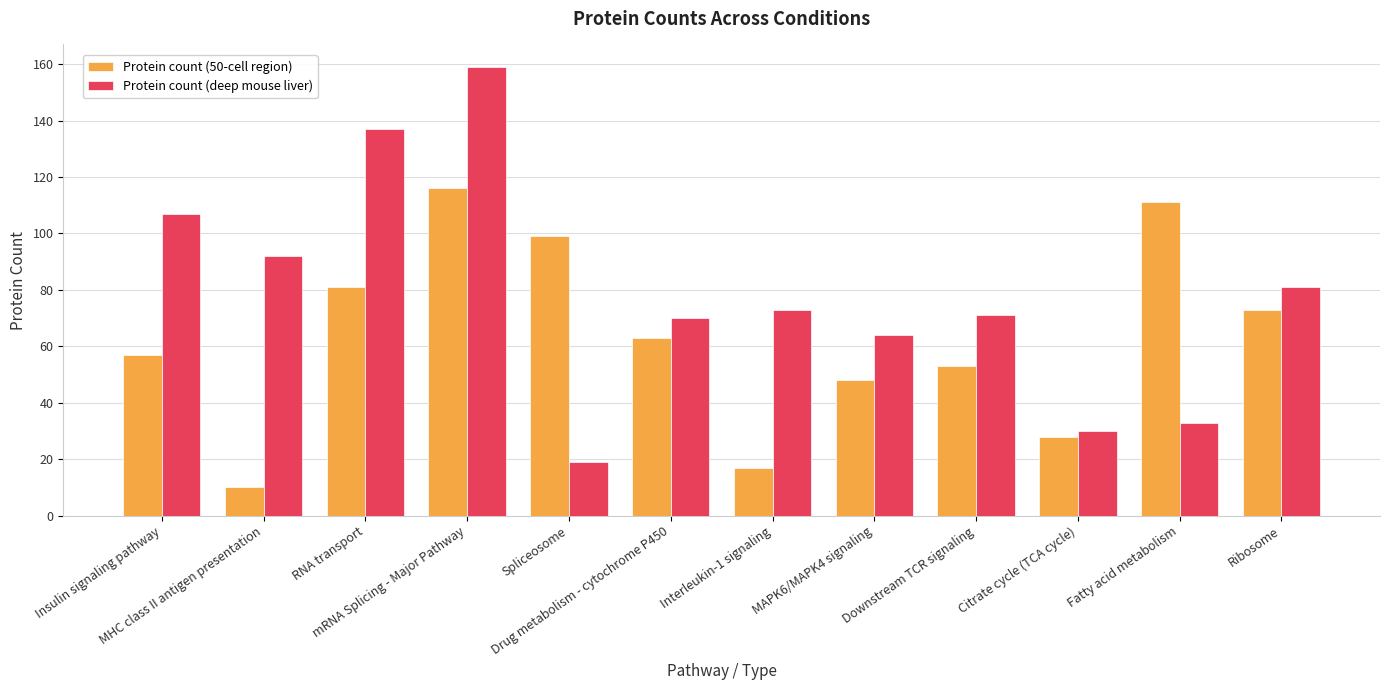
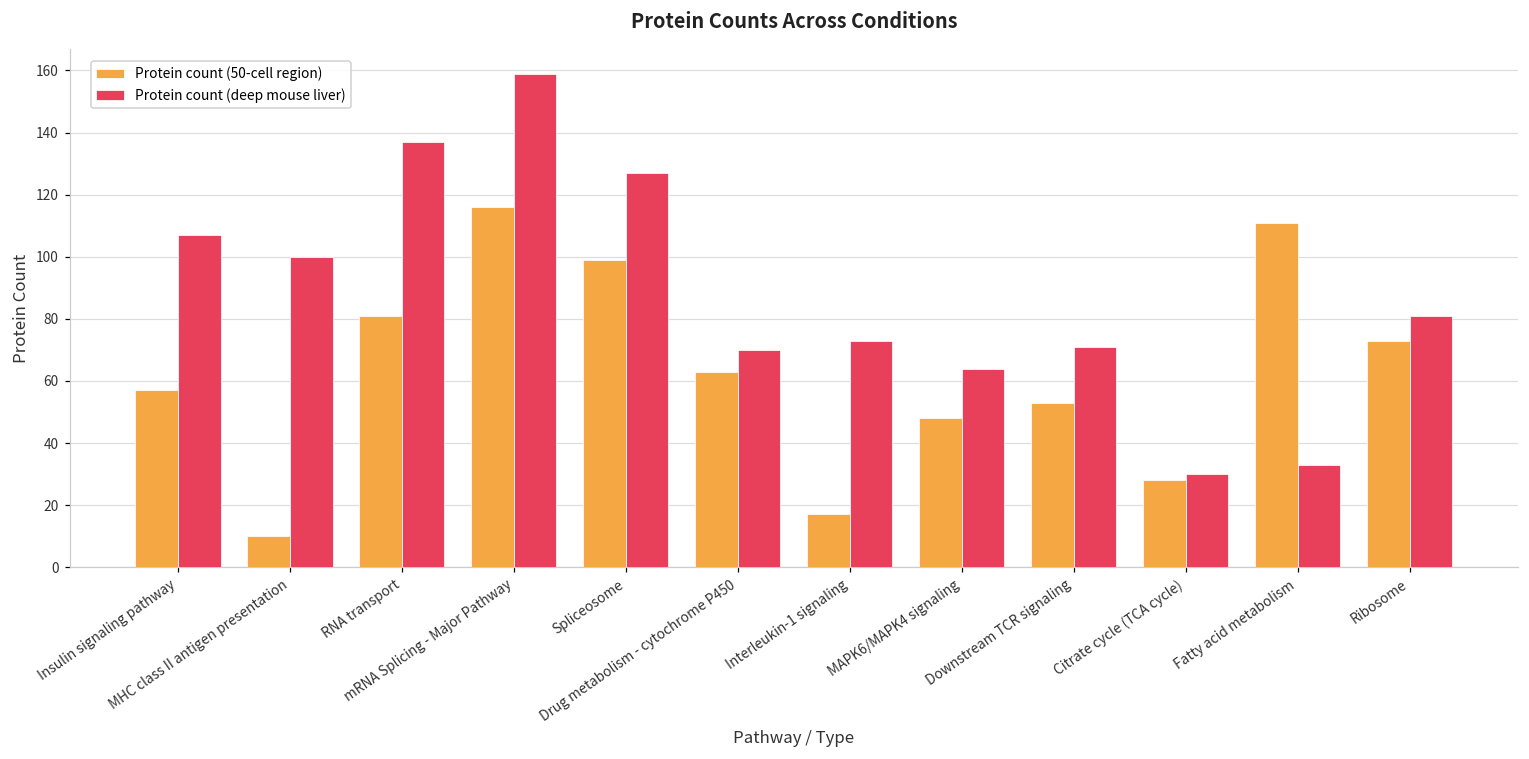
  {
    "Protein count (50-cell region)": {
      "Insulin signaling pathway": 57,
      "MHC class II antigen presentation": 10,
      "RNA transport": 81,
      "mRNA Splicing - Major Pathway": 116,
      "Spliceosome": 99,
      "Drug metabolism - cytochrome P450": 63,
      "Interleukin-1 signaling": 17,
      "MAPK6/MAPK4 signaling": 48,
      "Downstream TCR signaling": 53,
      "Citrate cycle (TCA cycle)": 28,
      "Fatty acid metabolism": 111,
      "Ribosome": 73
    },
    "Protein count (deep mouse liver)": {
      "Insulin signaling pathway": 107,
-     "MHC class II antigen presentation": 92,
+     "MHC class II antigen presentation": 100,
      "RNA transport": 137,
      "mRNA Splicing - Major Pathway": 159,
-     "Spliceosome": 19,
+     "Spliceosome": 127,
      "Drug metabolism - cytochrome P450": 70,
      "Interleukin-1 signaling": 73,
      "MAPK6/MAPK4 signaling": 64,
      "Downstream TCR signaling": 71,
      "Citrate cycle (TCA cycle)": 30,
      "Fatty acid metabolism": 33,
      "Ribosome": 81
    }
  }
